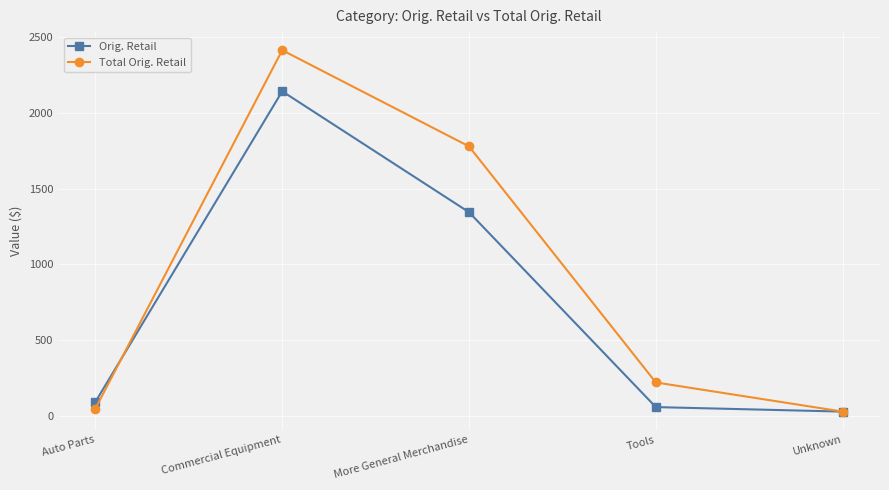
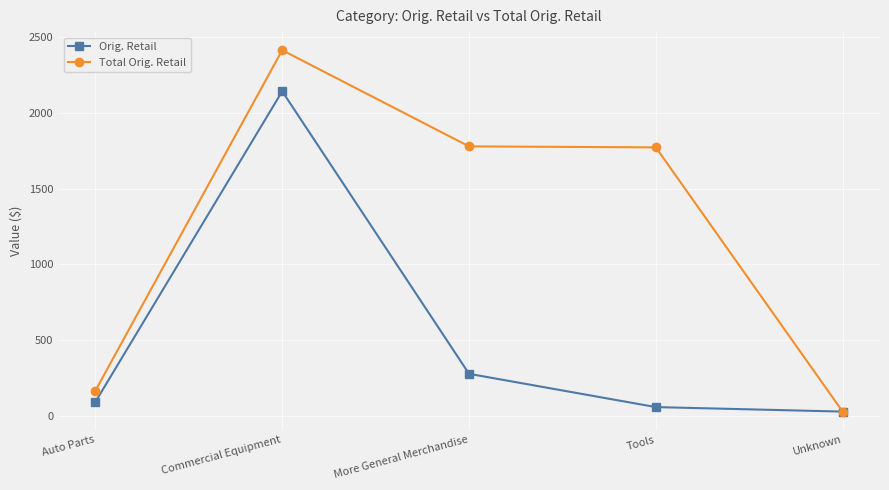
  {
    "Orig. Retail": {
      "Auto Parts": 90,
      "Commercial Equipment": 2140,
-     "More General Merchandise": 1340,
+     "More General Merchandise": 280,
      "Tools": 60
    },
    "Total Orig. Retail": {
-     "Auto Parts": 50,
+     "Auto Parts": 160,
      "Commercial Equipment": 2420,
      "More General Merchandise": 1780,
-     "Tools": 220
+     "Tools": 1770
    }
  }
